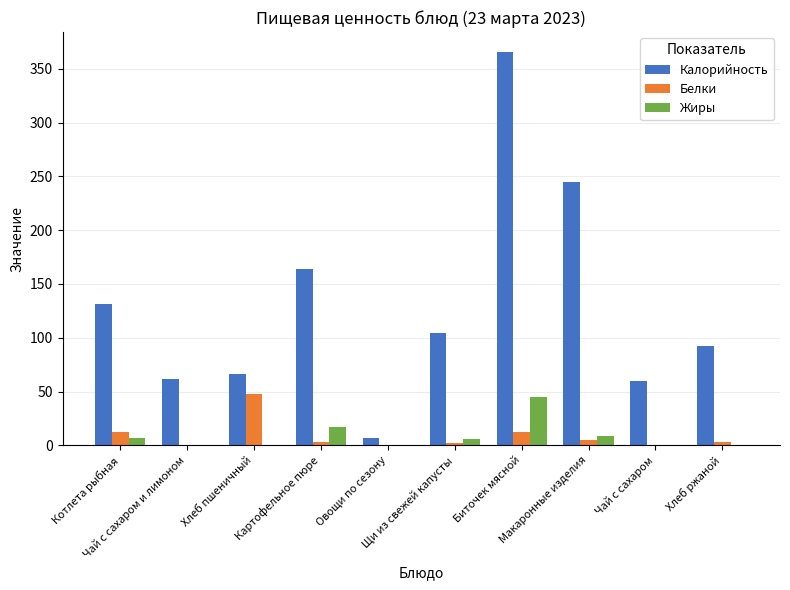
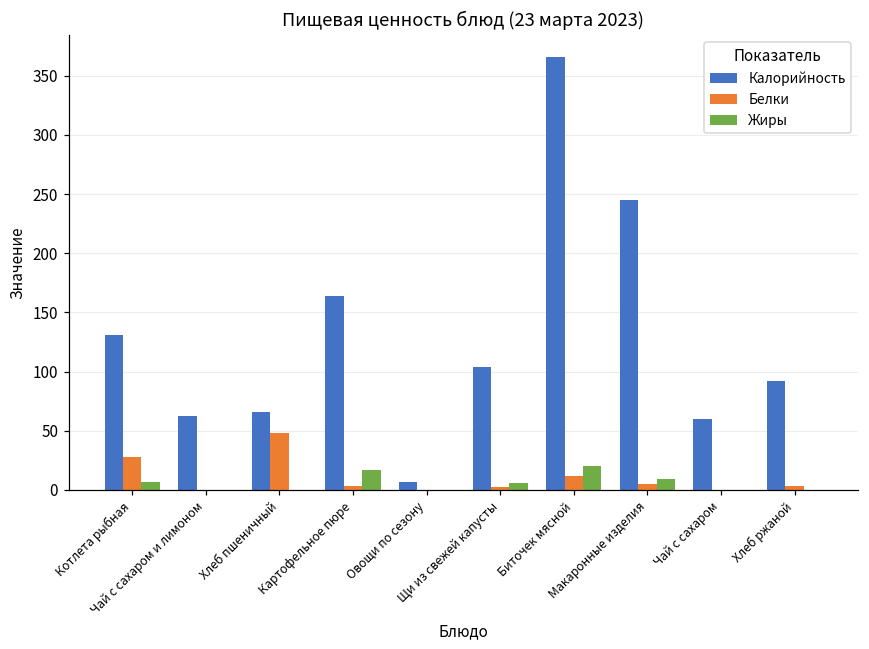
  {
    "Калорийность": {
      "Котлета рыбная": 131,
      "Чай с сахаром и лимоном": 62,
      "Хлеб пшеничный": 66,
      "Картофельное пюре": 164,
      "Овощи по сезону": 7,
      "Щи из свежей капусты": 104,
      "Биточек мясной": 366,
      "Макаронные изделия": 245,
      "Чай с сахаром": 60,
      "Хлеб ржаной": 92
    },
    "Белки": {
-     "Котлета рыбная": 12,
+     "Котлета рыбная": 28,
      "Чай с сахаром и лимоном": 0,
      "Хлеб пшеничный": 48,
      "Картофельное пюре": 3,
      "Овощи по сезону": 0,
      "Биточек мясной": 12,
      "Макаронные изделия": 5,
      "Чай с сахаром": 0,
      "Хлеб ржаной": 3
    },
    "Жиры": {
      "Котлета рыбная": 7,
      "Чай с сахаром и лимоном": 0,
      "Хлеб пшеничный": 0,
      "Картофельное пюре": 17,
      "Овощи по сезону": 0,
      "Щи из свежей капусты": 6,
-     "Биточек мясной": 45,
+     "Биточек мясной": 20,
      "Макаронные изделия": 9,
      "Чай с сахаром": 0,
      "Хлеб ржаной": 0
    }
  }
